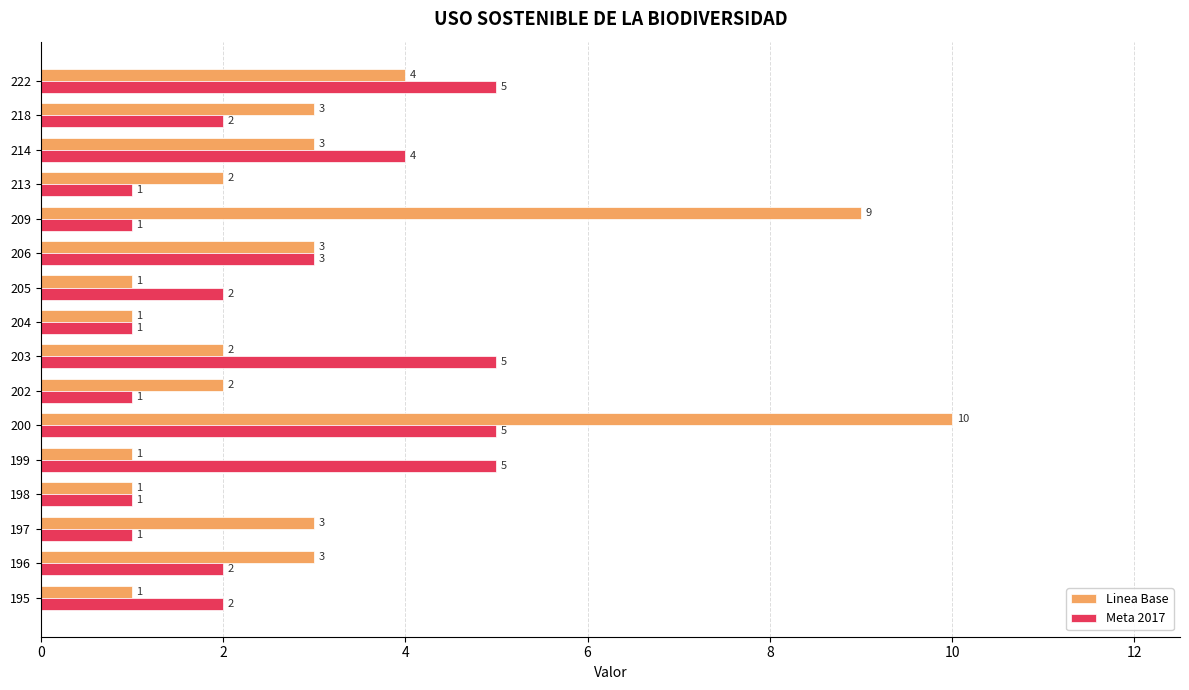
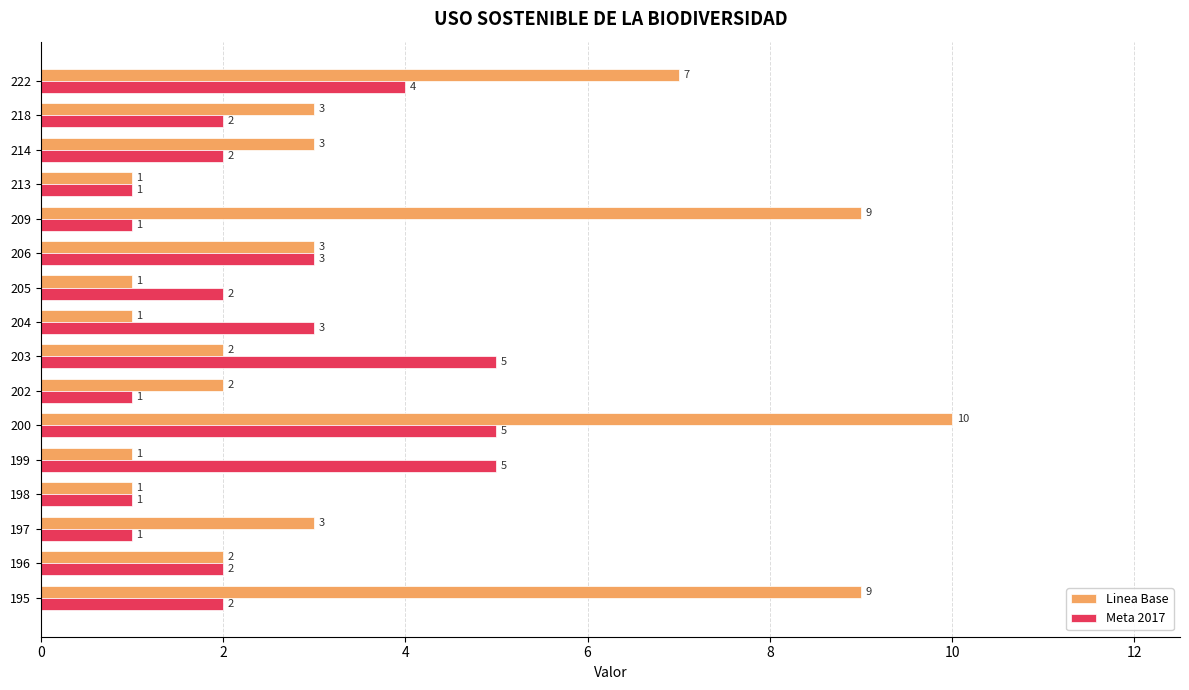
  {
    "Linea Base": {
-     "222": 4,
+     "222": 7,
      "218": 3,
      "214": 3,
-     "213": 2,
+     "213": 1,
      "209": 9,
      "206": 3,
      "205": 1,
      "204": 1,
      "203": 2,
      "202": 2,
      "200": 10,
      "199": 1,
      "198": 1,
      "197": 3,
-     "196": 3,
-     "195": 1
+     "196": 2,
+     "195": 9
    },
    "Meta 2017": {
-     "222": 5,
+     "222": 4,
      "218": 2,
-     "214": 4,
+     "214": 2,
      "213": 1,
      "209": 1,
      "206": 3,
      "205": 2,
-     "204": 1,
+     "204": 3,
      "203": 5,
      "202": 1,
      "200": 5,
      "199": 5,
      "198": 1,
      "197": 1,
      "196": 2,
      "195": 2
    }
  }
